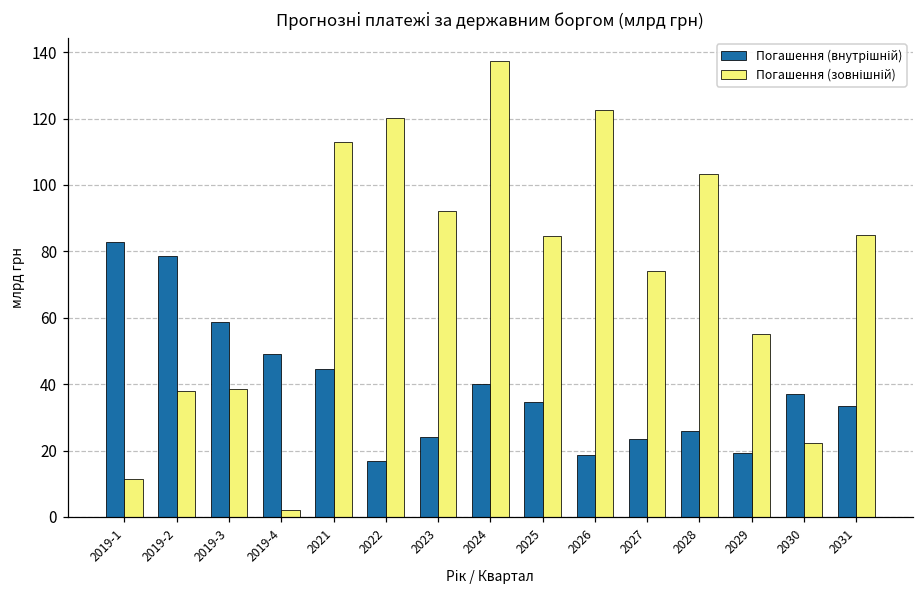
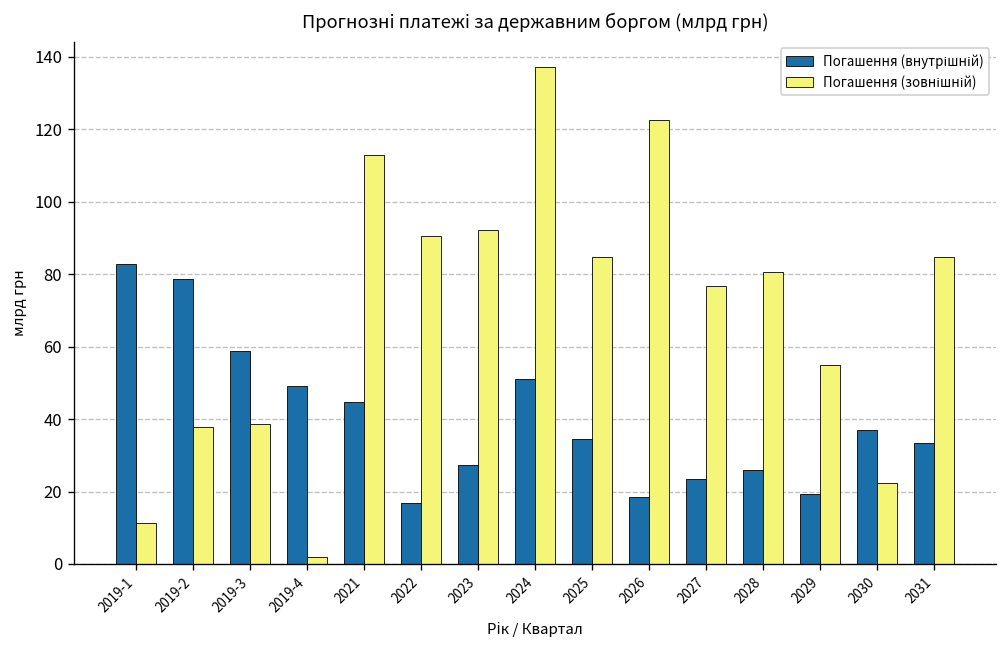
  {
    "Погашення (внутрішній)": {
      "2019-1": 83,
      "2019-2": 79,
      "2019-3": 59,
      "2019-4": 49,
      "2021": 45,
      "2022": 17,
-     "2023": 24,
-     "2024": 40,
+     "2023": 27,
+     "2024": 51,
      "2025": 35,
      "2026": 19,
      "2027": 23,
      "2028": 26,
      "2029": 19,
      "2030": 37,
      "2031": 34
    },
    "Погашення (зовнішній)": {
      "2019-1": 11,
      "2019-2": 38,
      "2019-3": 39,
      "2019-4": 2,
      "2021": 113,
-     "2022": 120,
+     "2022": 91,
      "2023": 92,
      "2024": 137,
      "2025": 85,
      "2026": 123,
-     "2027": 74,
-     "2028": 103,
+     "2027": 77,
+     "2028": 81,
      "2029": 55,
      "2030": 22,
      "2031": 85
    }
  }
